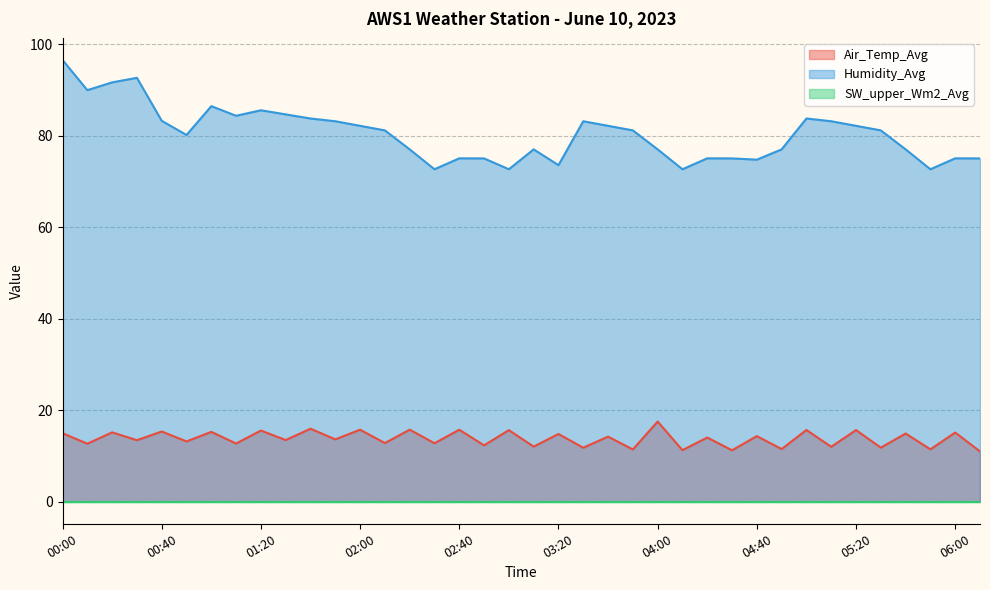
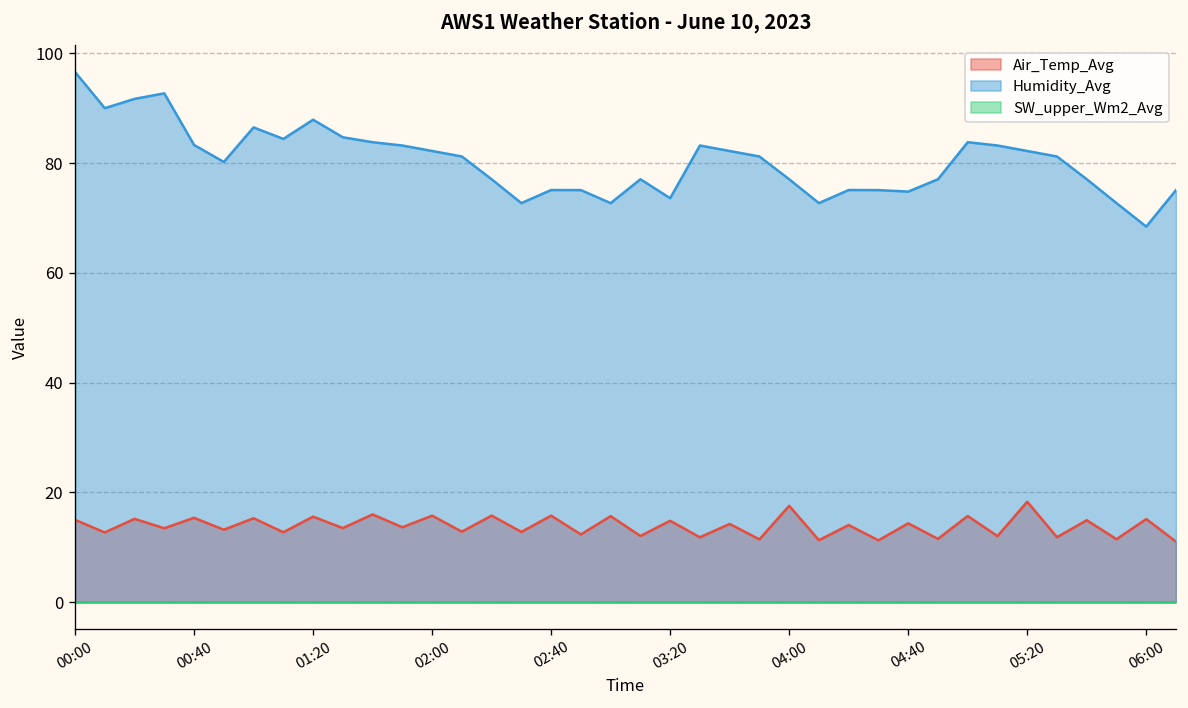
  {
    "Air_Temp_Avg": {
      "00:00": 15,
      "00:40": 15,
      "01:20": 16,
      "02:00": 16,
      "02:40": 16,
      "03:20": 15,
      "04:00": 18,
      "04:40": 14,
-     "05:20": 16,
+     "05:20": 18,
      "06:00": 15
    },
    "Humidity_Avg": {
      "00:00": 97,
      "00:40": 83,
-     "01:20": 86,
+     "01:20": 88,
      "02:00": 82,
      "02:40": 75,
      "03:20": 74,
      "04:00": 77,
      "04:40": 75,
      "05:20": 82,
-     "06:00": 75
+     "06:00": 68
    },
    "SW_upper_Wm2_Avg": {
      "00:00": 0,
      "00:40": 0,
      "01:20": 0,
      "02:00": 0,
      "02:40": 0,
      "03:20": 0,
      "04:00": 0,
      "04:40": 0,
      "05:20": 0,
      "06:00": 0
    }
  }
